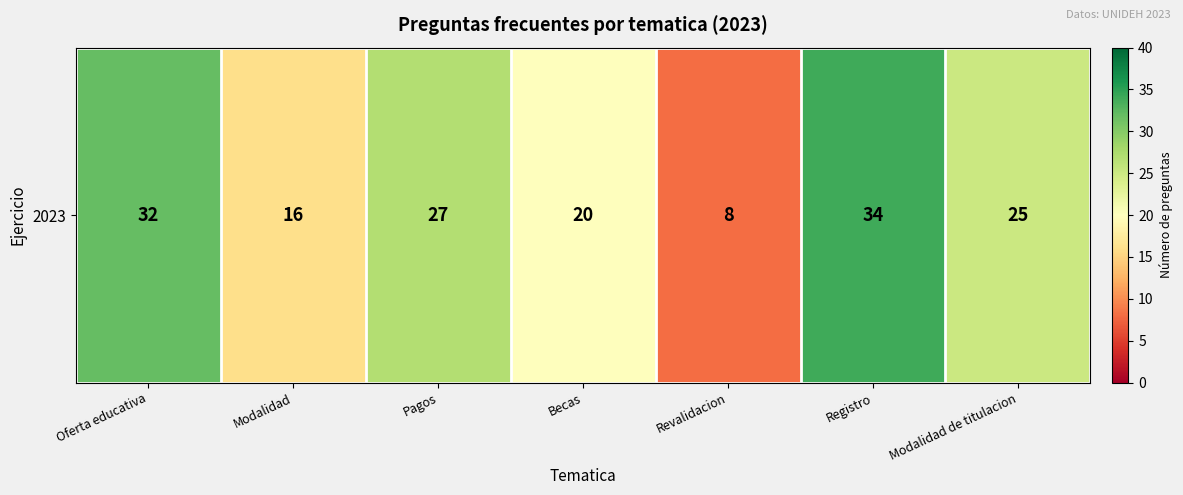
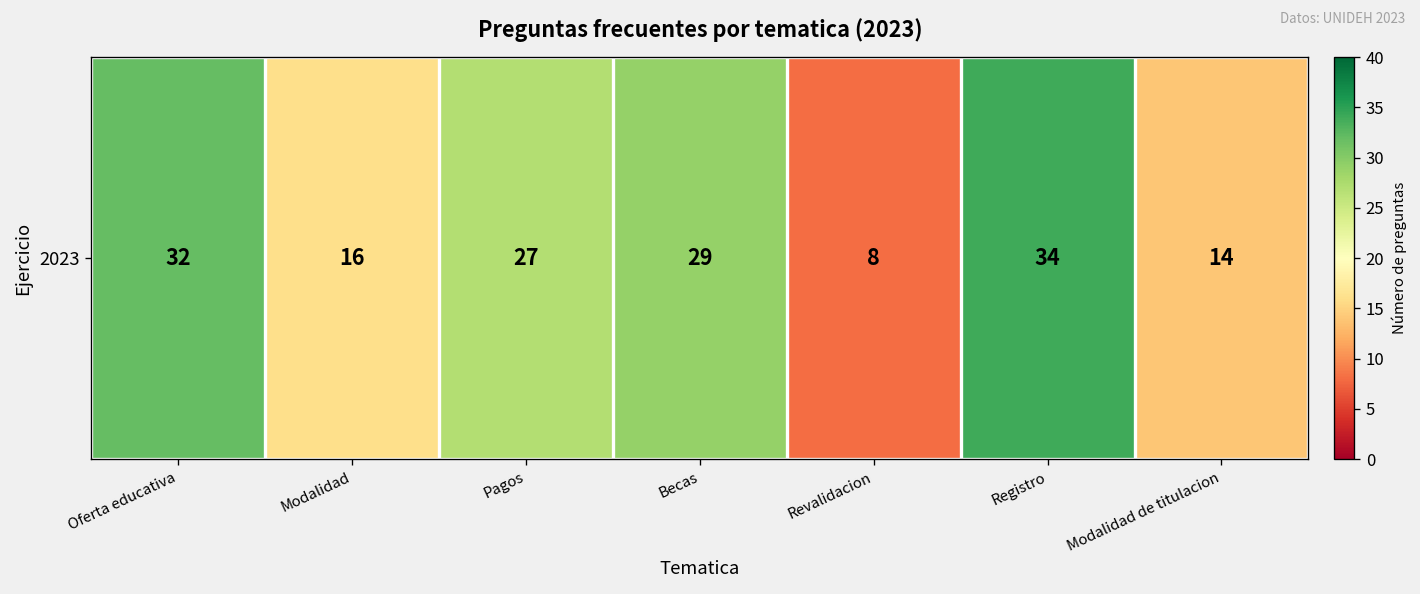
  {
    "2023": {
      "Oferta educativa": 32,
      "Modalidad": 16,
      "Pagos": 27,
-     "Becas": 20,
+     "Becas": 29,
      "Revalidacion": 8,
      "Registro": 34,
-     "Modalidad de titulacion": 25
+     "Modalidad de titulacion": 14
    }
  }
